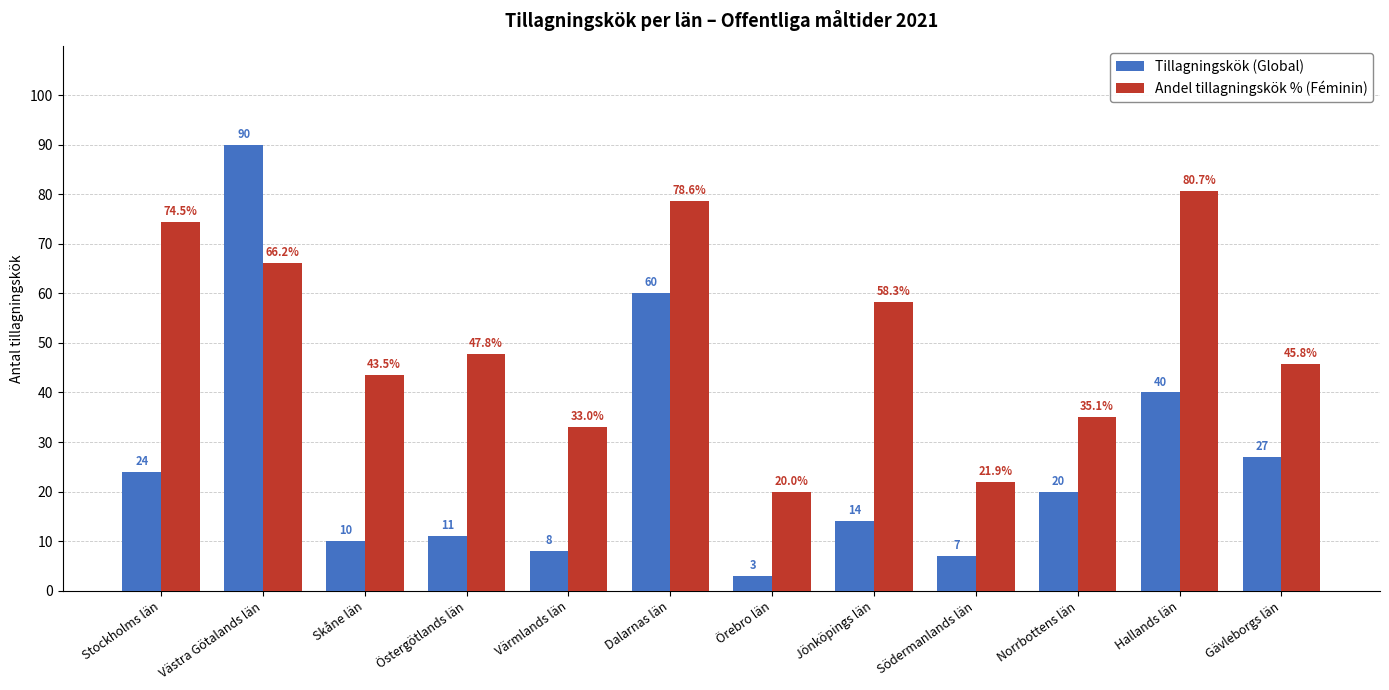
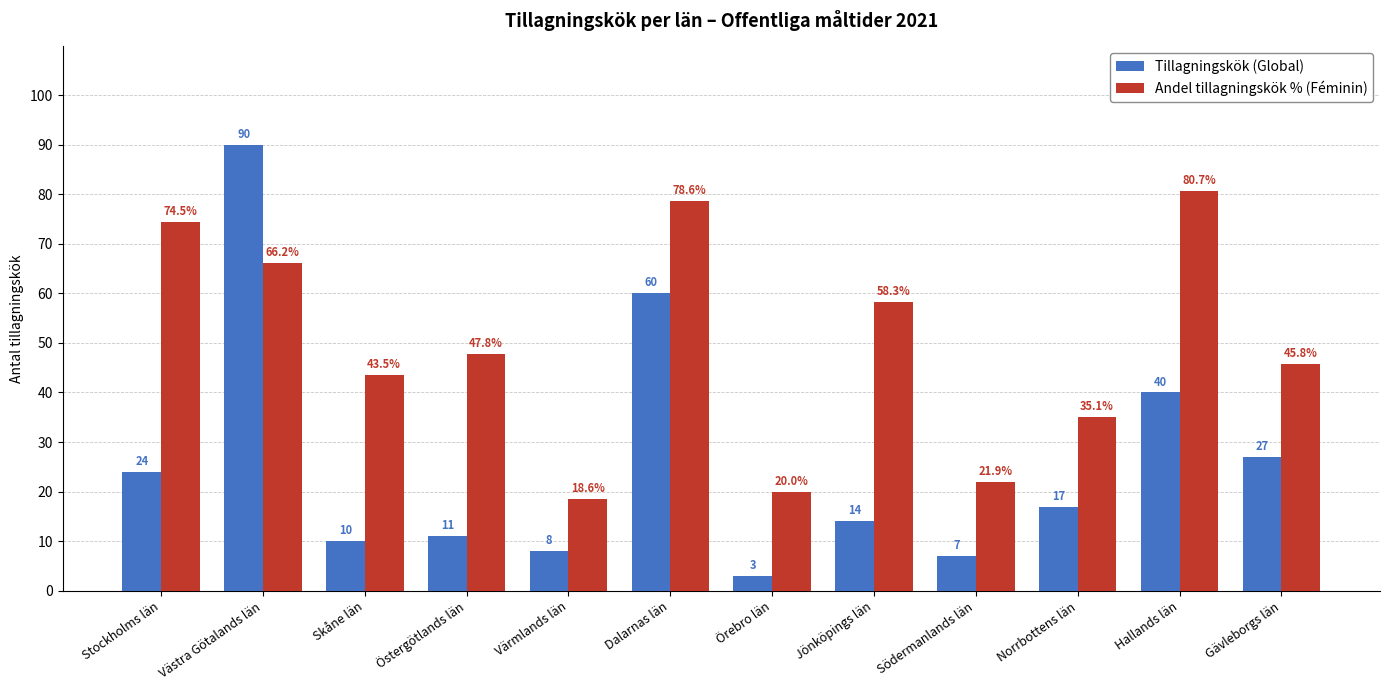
  {
    "Tillagningskök (Global)": {
      "Stockholms län": "24",
      "Västra Götalands län": "90",
      "Skåne län": "10",
      "Östergötlands län": "11",
      "Värmlands län": "8",
      "Dalarnas län": "60",
      "Örebro län": "3",
      "Jönköpings län": "14",
      "Södermanlands län": "7",
-     "Norrbottens län": "20",
+     "Norrbottens län": "17",
      "Hallands län": "40",
      "Gävleborgs län": "27"
    },
    "Andel tillagningskök % (Féminin)": {
      "Stockholms län": "74.5%",
      "Västra Götalands län": "66.2%",
      "Skåne län": "43.5%",
      "Östergötlands län": "47.8%",
-     "Värmlands län": "33.0%",
+     "Värmlands län": "18.6%",
      "Dalarnas län": "78.6%",
      "Örebro län": "20.0%",
      "Jönköpings län": "58.3%",
      "Södermanlands län": "21.9%",
      "Norrbottens län": "35.1%",
      "Hallands län": "80.7%",
      "Gävleborgs län": "45.8%"
    }
  }
